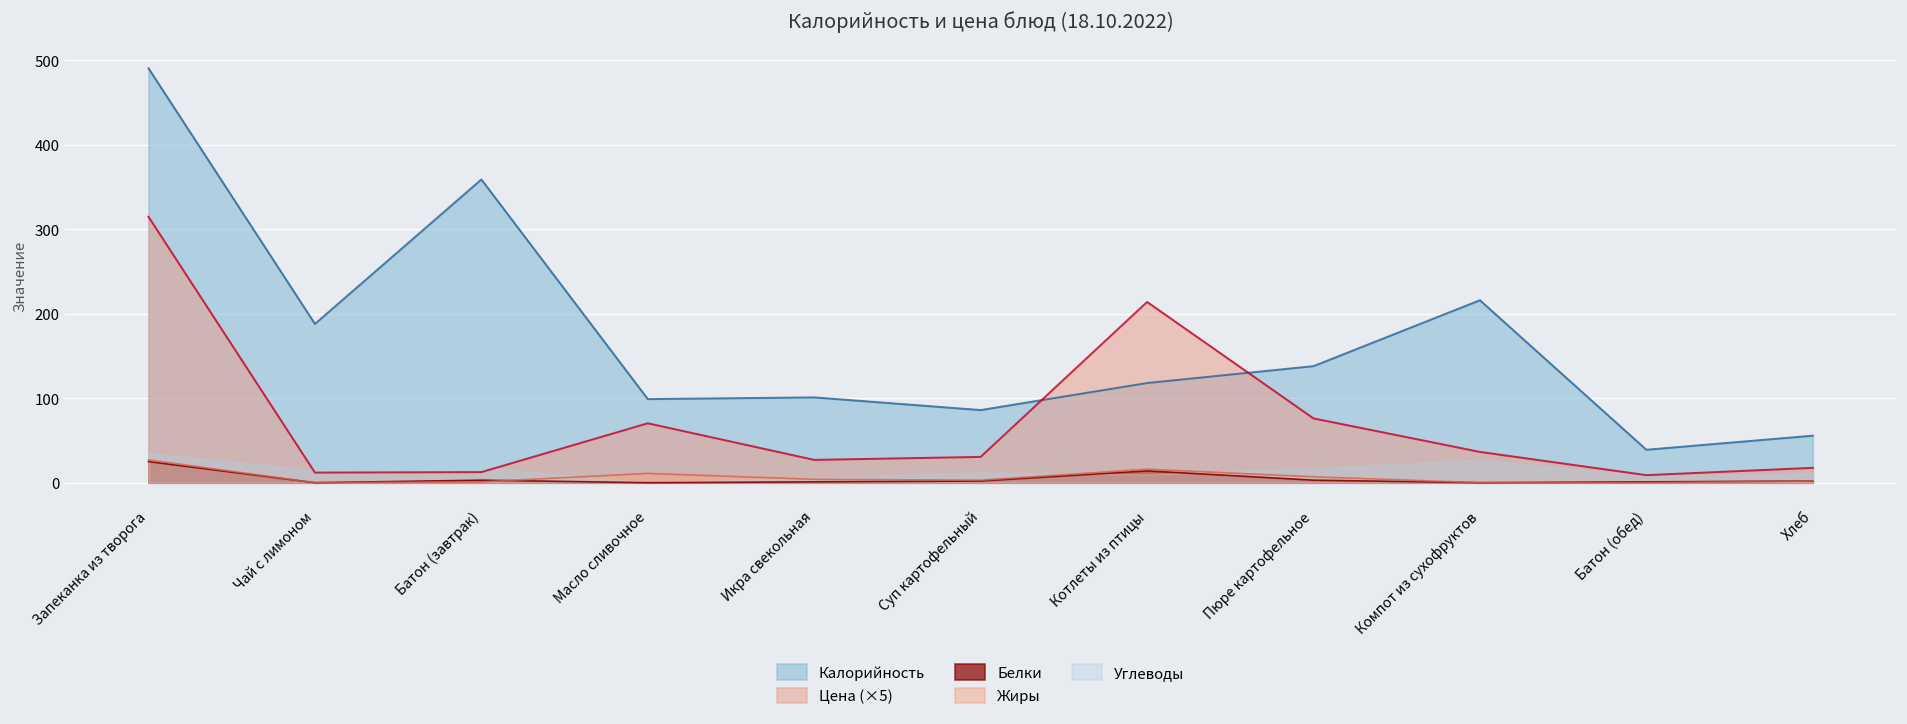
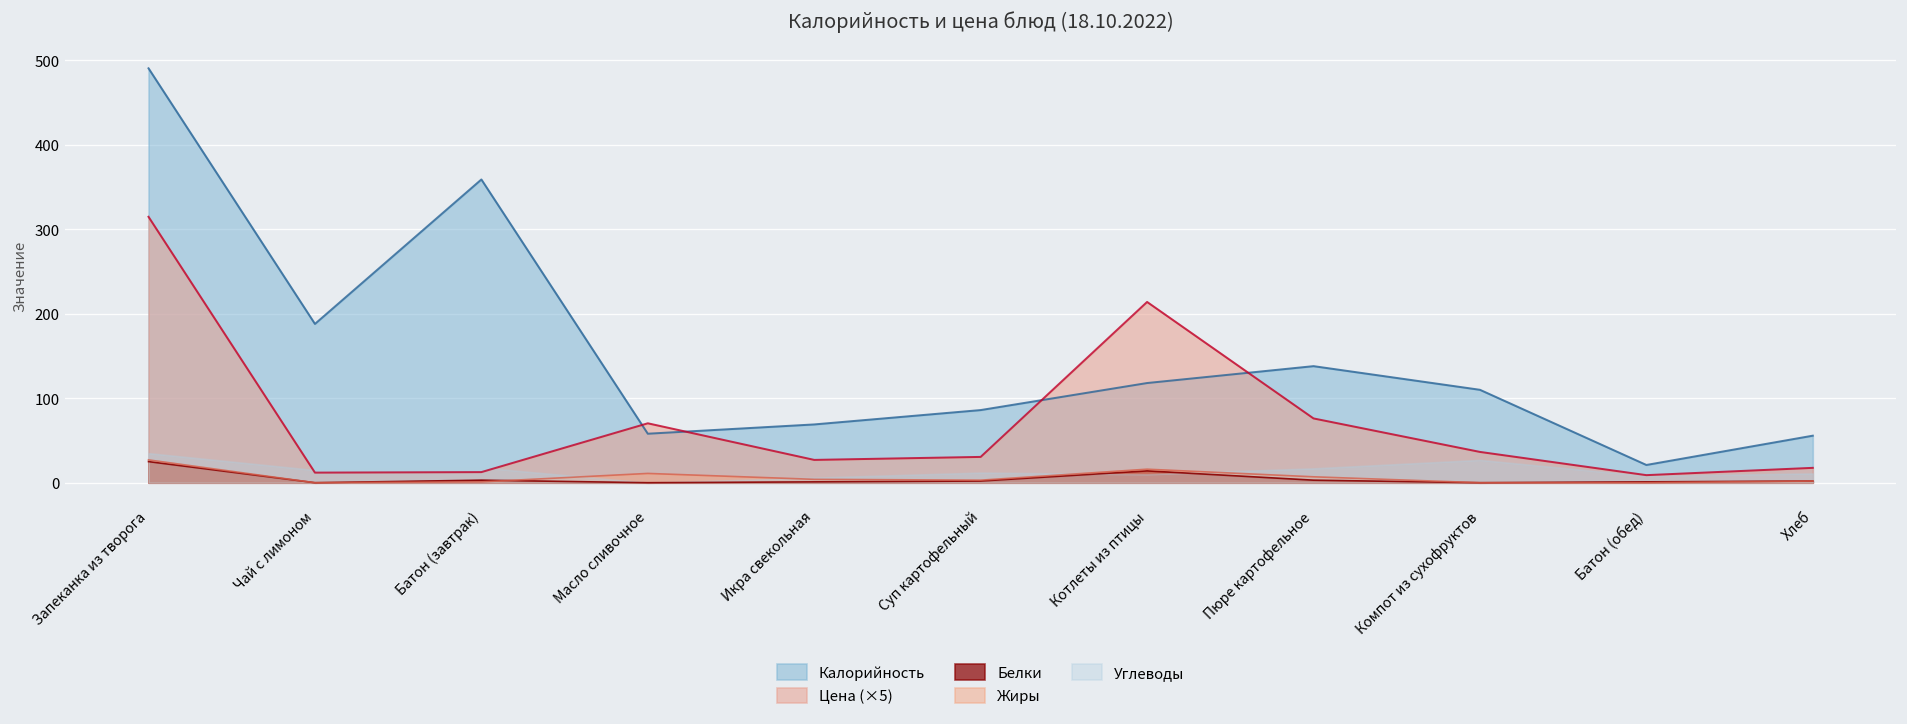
  {
    "Калорийность": {
      "Запеканка из творога": 490,
      "Чай с лимоном": 190,
      "Батон (завтрак)": 360,
-     "Масло сливочное": 100,
-     "Икра свекольная": 100,
+     "Масло сливочное": 60,
+     "Икра свекольная": 70,
      "Суп картофельный": 90,
      "Котлеты из птицы": 120,
      "Пюре картофельное": 140,
-     "Компот из сухофруктов": 220,
-     "Батон (обед)": 40,
+     "Компот из сухофруктов": 110,
+     "Батон (обед)": 20,
      "Хлеб": 60
    },
    "Белки": {
      "Пюре картофельное": 0
    },
    "Углеводы": {
      "Запеканка из творога": 40,
      "Батон (завтрак)": 20,
      "Суп картофельный": 10,
      "Котлеты из птицы": 10,
      "Пюре картофельное": 20,
      "Компот из сухофруктов": 30,
      "Хлеб": 10
    }
  }
